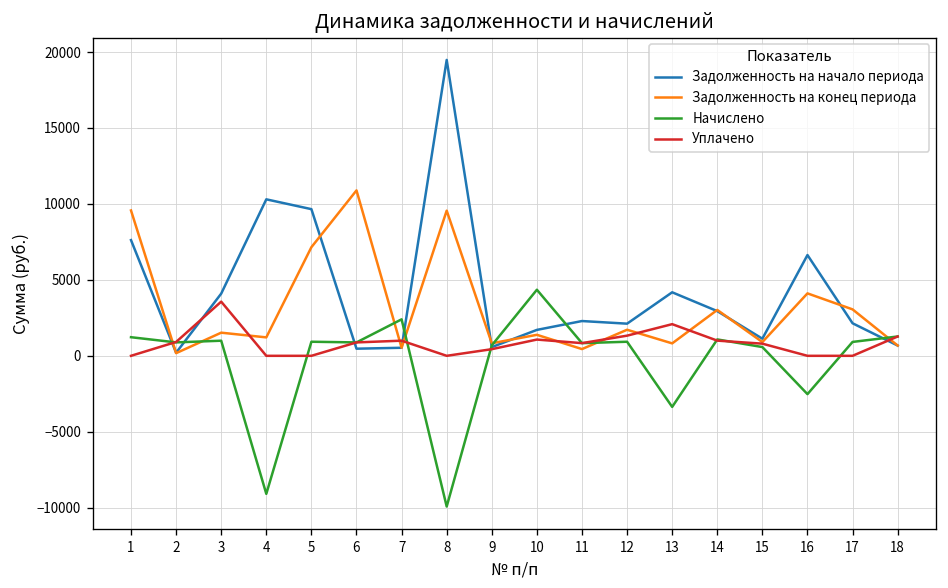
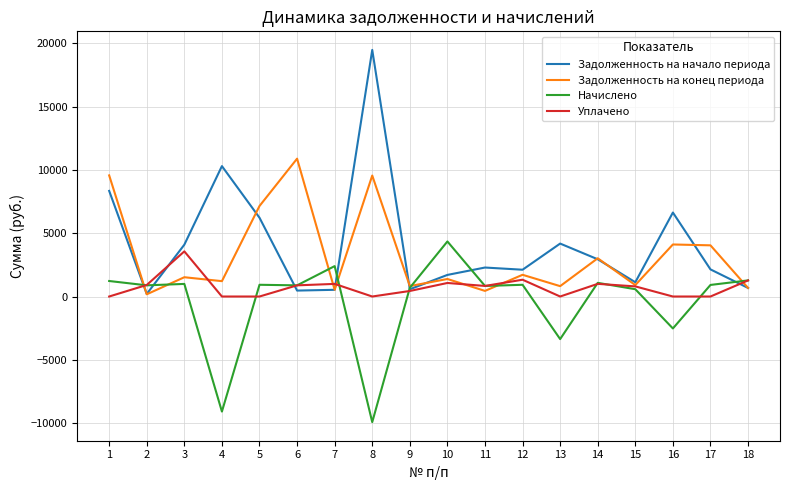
  {
    "Задолженность на начало периода": {
-     "1": 7600,
+     "1": 8300,
      "3": 4100,
      "4": 10300,
-     "5": 9700,
+     "5": 6200,
      "6": 500,
      "8": 19500,
      "10": 1700,
      "11": 2300,
      "12": 2100,
      "13": 4200,
      "15": 1100,
      "16": 6600,
      "17": 2100
    },
    "Задолженность на конец периода": {
      "1": 9600,
      "3": 1500,
      "4": 1200,
      "5": 7200,
      "6": 10900,
      "8": 9600,
      "10": 1400,
      "11": 400,
      "12": 1700,
      "13": 800,
      "16": 4100,
-     "17": 3100
+     "17": 4000
    },
    "Начислено": {
      "1": 1200,
      "3": 1000,
      "4": -9100,
      "5": 900,
      "7": 2400,
      "8": -9900,
      "10": 4300,
      "12": 900,
      "13": -3400,
      "15": 600,
      "16": -2500,
      "17": 900
    },
    "Уплачено": {
      "1": 0,
      "3": 3600,
      "4": 0,
      "5": 0,
      "7": 1000,
      "8": 0,
      "10": 1100,
      "12": 1300,
-     "13": 2100,
+     "13": 0,
      "16": 0,
      "17": 0
    }
  }
